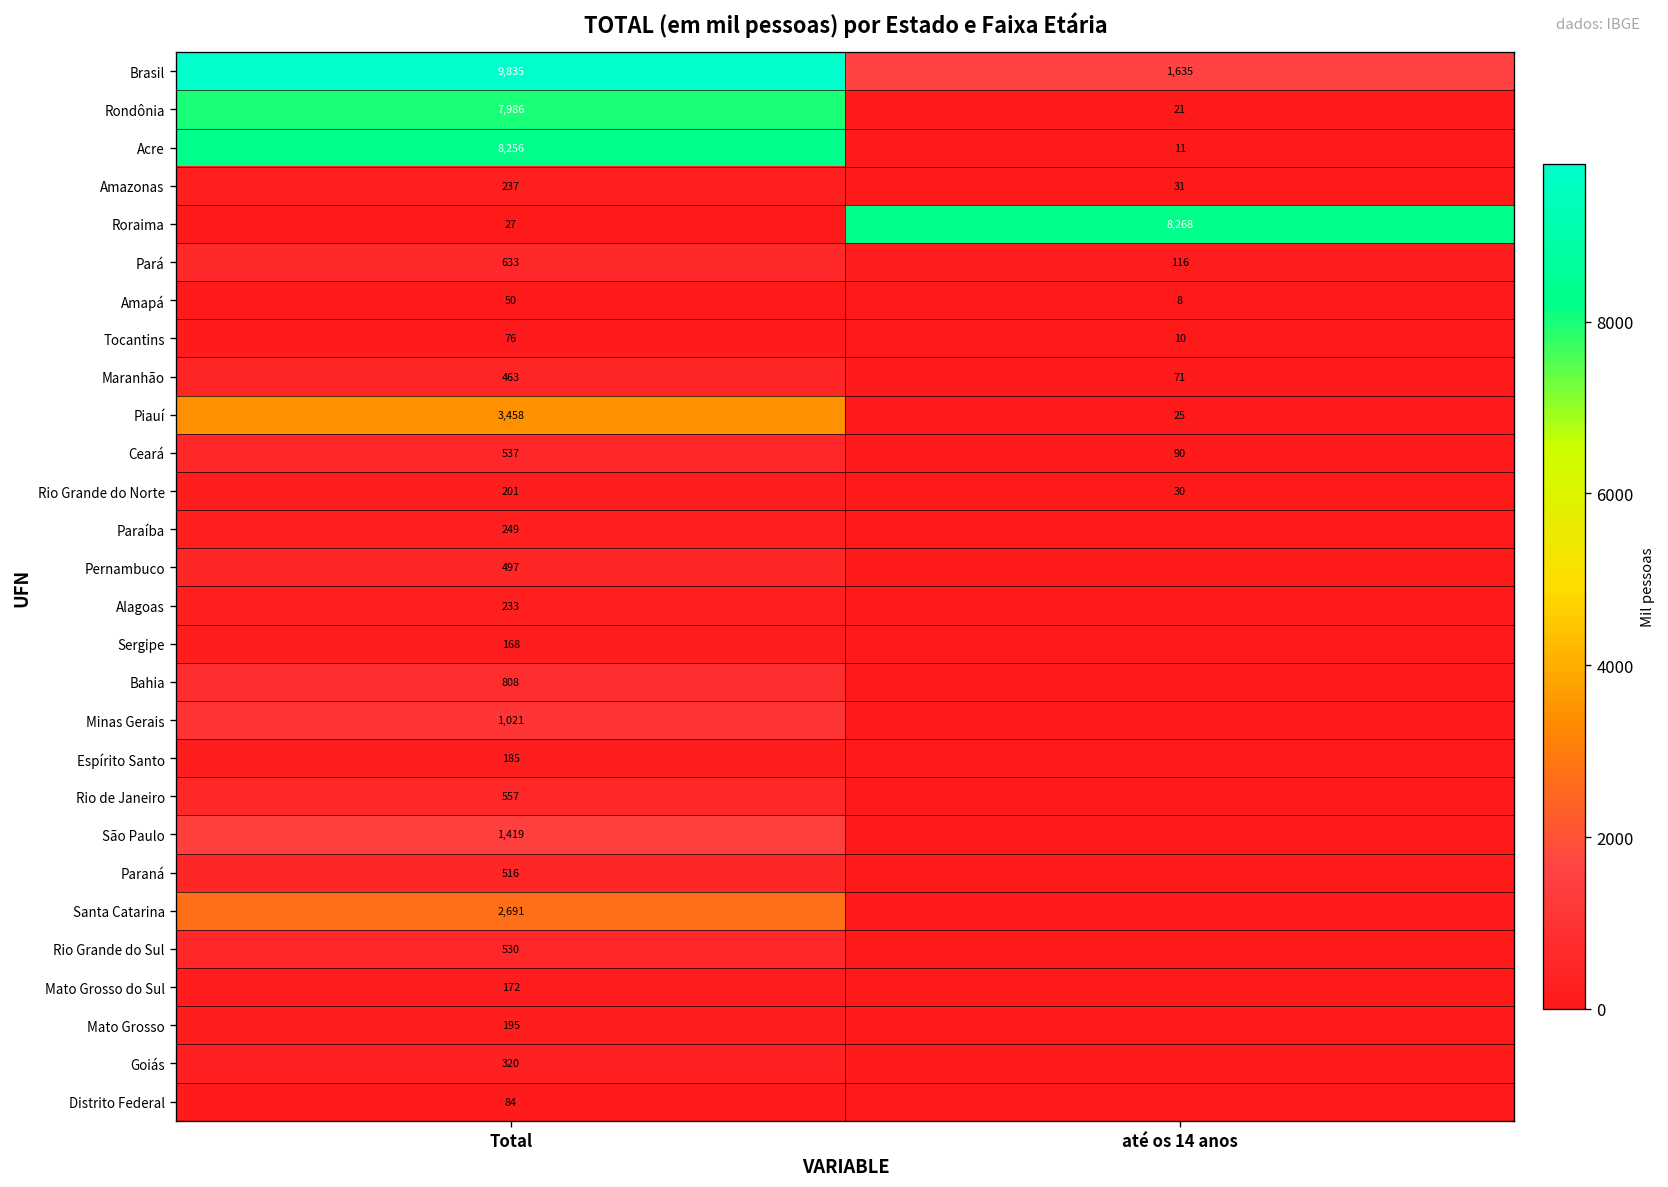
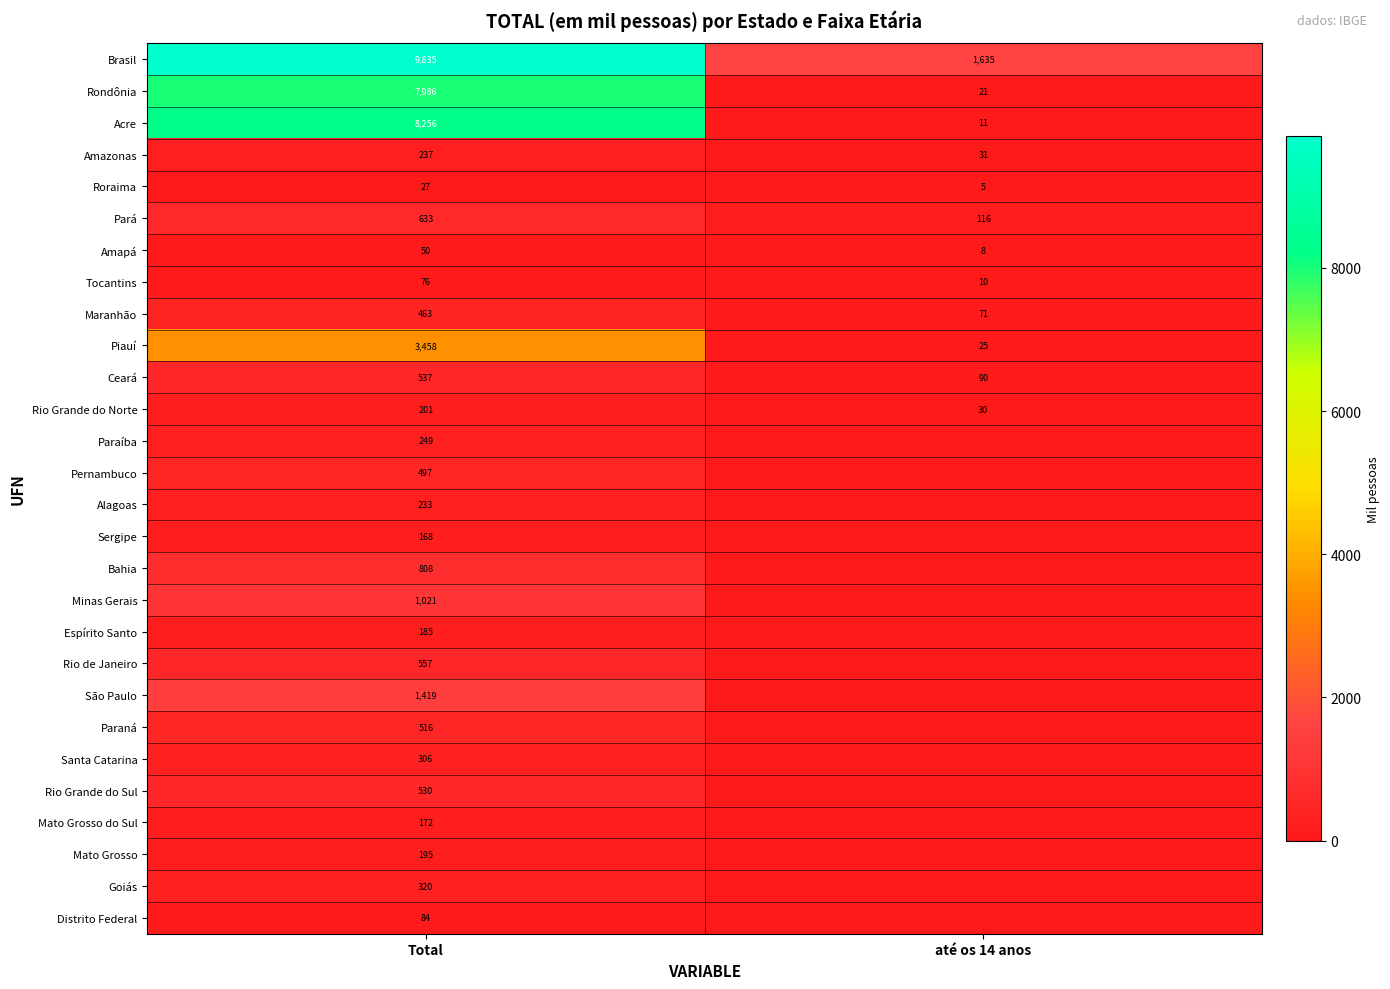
  {
    "Brasil": {
      "Total": "9,835",
      "até os 14 anos": "1,635"
    },
    "Rondônia": {
      "Total": "7,986",
      "até os 14 anos": "21"
    },
    "Acre": {
      "Total": "8,256",
      "até os 14 anos": "11"
    },
    "Amazonas": {
      "Total": "237",
      "até os 14 anos": "31"
    },
    "Roraima": {
      "Total": "27",
-     "até os 14 anos": "8,268"
+     "até os 14 anos": "5"
    },
    "Pará": {
      "Total": "633",
      "até os 14 anos": "116"
    },
    "Amapá": {
      "Total": "50",
      "até os 14 anos": "8"
    },
    "Tocantins": {
      "Total": "76",
      "até os 14 anos": "10"
    },
    "Maranhão": {
      "Total": "463",
      "até os 14 anos": "71"
    },
    "Piauí": {
      "Total": "3,458",
      "até os 14 anos": "25"
    },
    "Ceará": {
      "Total": "537",
      "até os 14 anos": "90"
    },
    "Rio Grande do Norte": {
      "Total": "201",
      "até os 14 anos": "30"
    },
    "Paraíba": {
      "Total": "249"
    },
    "Pernambuco": {
      "Total": "497"
    },
    "Alagoas": {
      "Total": "233"
    },
    "Sergipe": {
      "Total": "168"
    },
    "Bahia": {
      "Total": "808"
    },
    "Minas Gerais": {
      "Total": "1,021"
    },
    "Espírito Santo": {
      "Total": "185"
    },
    "Rio de Janeiro": {
      "Total": "557"
    },
    "São Paulo": {
      "Total": "1,419"
    },
    "Paraná": {
      "Total": "516"
    },
    "Santa Catarina": {
-     "Total": "2,691"
+     "Total": "306"
    },
    "Rio Grande do Sul": {
      "Total": "530"
    },
    "Mato Grosso do Sul": {
      "Total": "172"
    },
    "Mato Grosso": {
      "Total": "195"
    },
    "Goiás": {
      "Total": "320"
    },
    "Distrito Federal": {
      "Total": "84"
    }
  }
